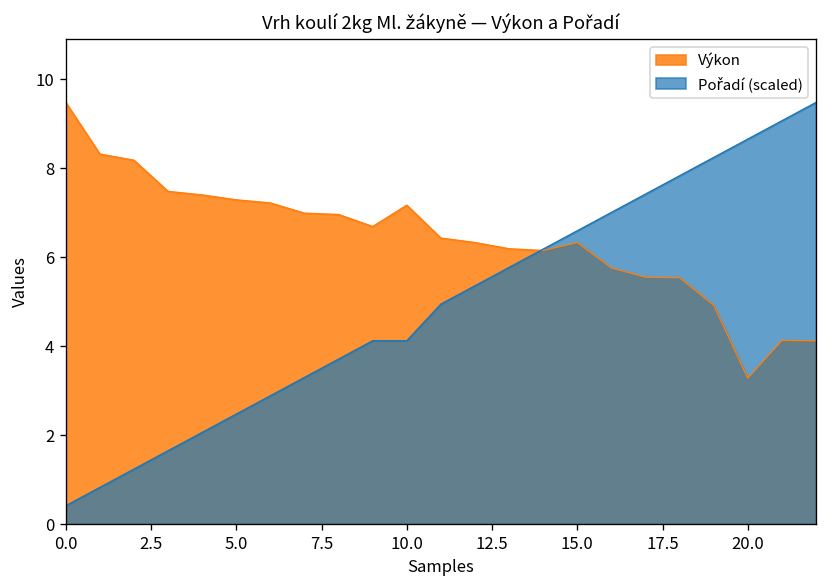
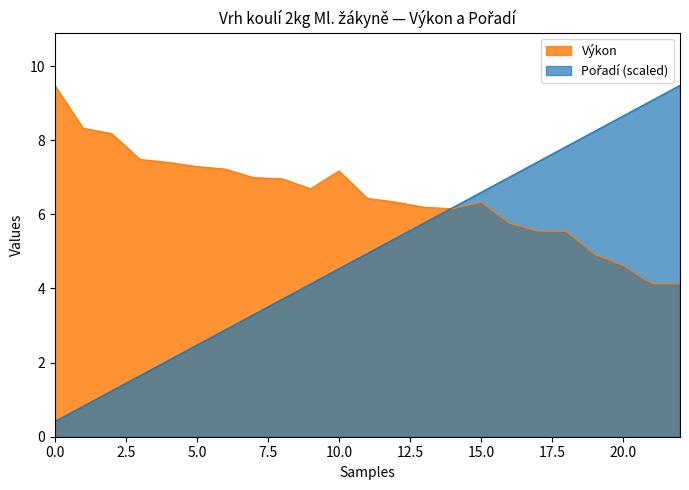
  {
    "Výkon": {
      "0.0": 9.5,
      "5.0": 7.3,
      "10.0": 7.2,
      "15.0": 6.3,
-     "20.0": 3.3
+     "20.0": 4.6
    },
    "Pořadí (scaled)": {
      "0.0": 0.4,
      "5.0": 2.5,
-     "10.0": 4.1,
+     "10.0": 4.5,
      "15.0": 6.6,
      "20.0": 8.7
    }
  }
